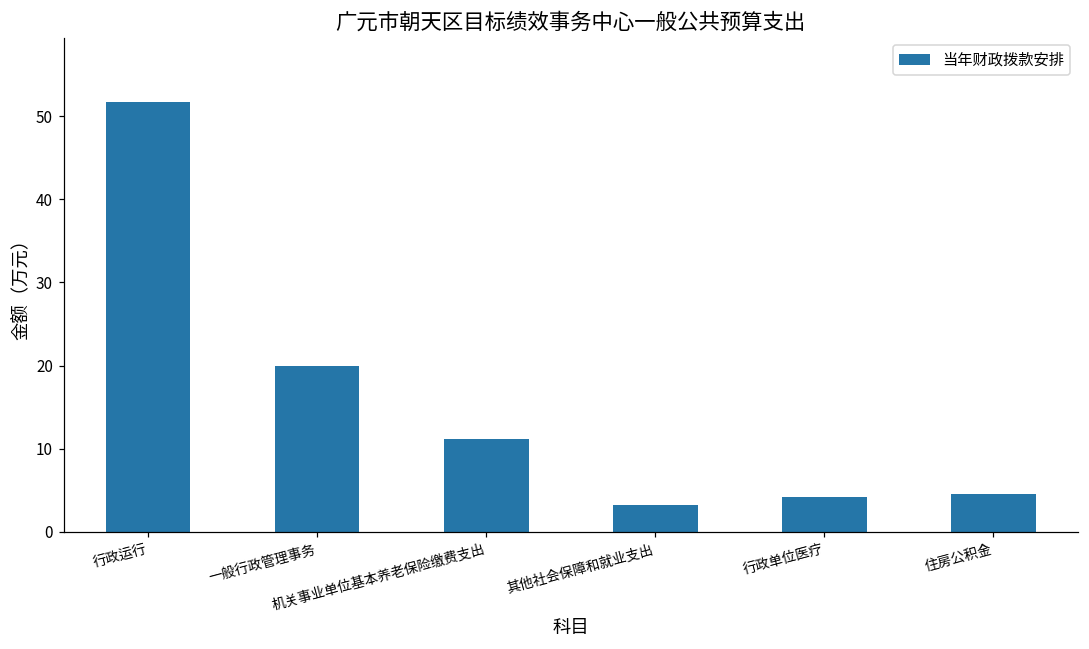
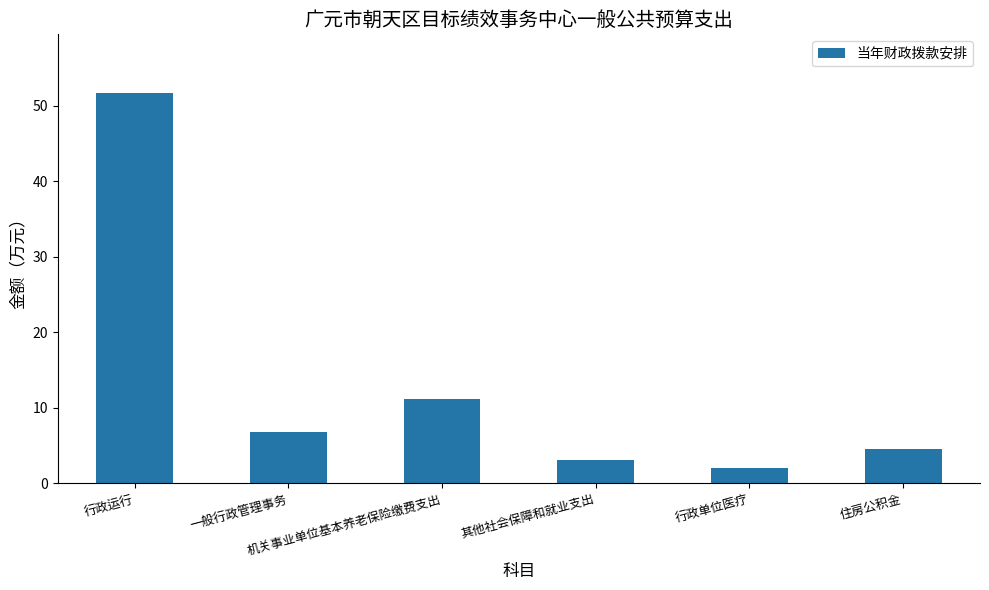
  {
    "行政运行": 52,
-   "一般行政管理事务": 20,
+   "一般行政管理事务": 7,
    "机关事业单位基本养老保险缴费支出": 11,
    "其他社会保障和就业支出": 3,
-   "行政单位医疗": 4,
+   "行政单位医疗": 2,
    "住房公积金": 5
  }
